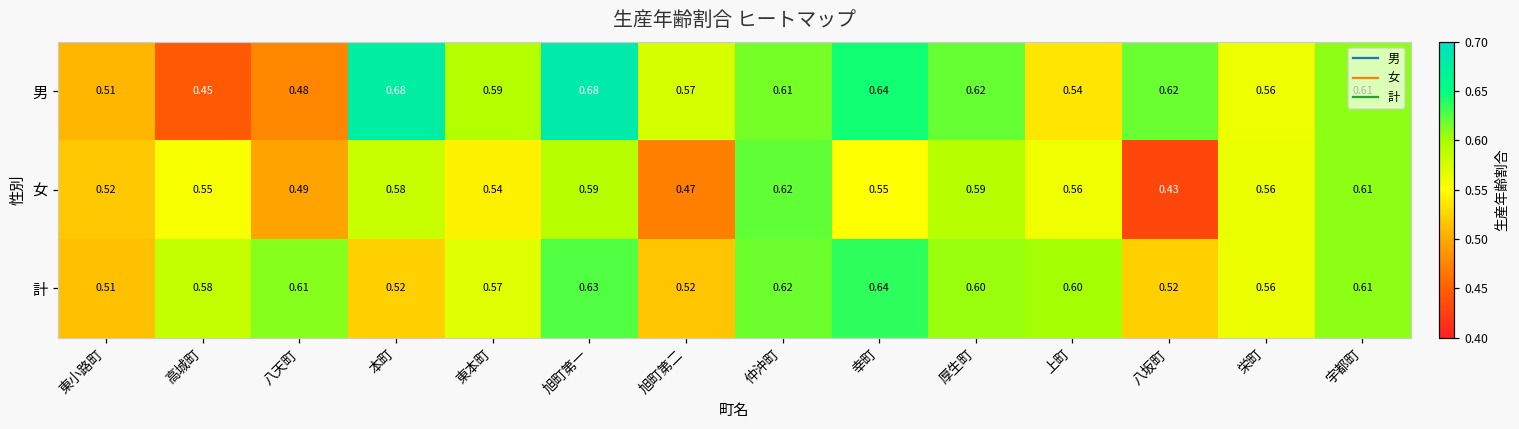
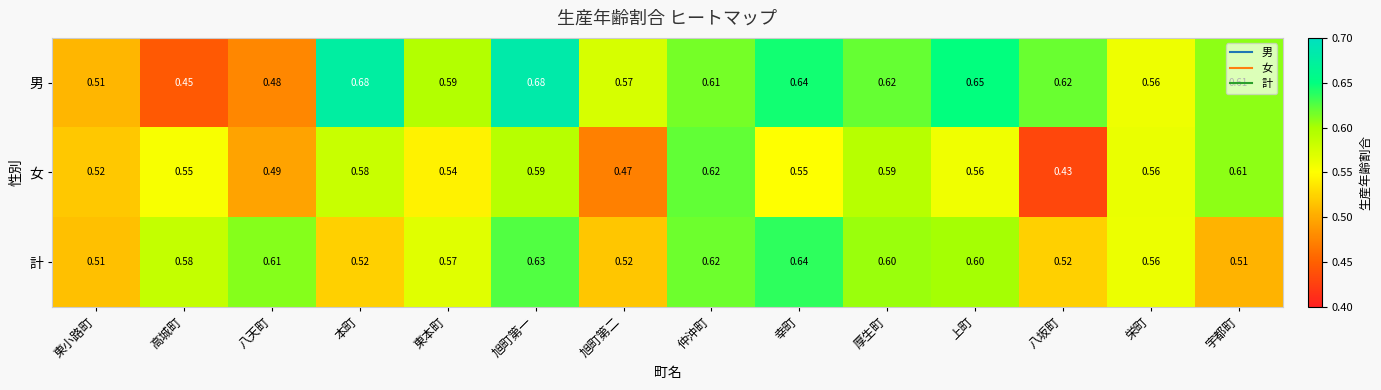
  {
    "男": {
      "東小路町": 0.51,
      "高城町": 0.45,
      "八天町": 0.48,
      "本町": 0.68,
      "東本町": 0.59,
      "旭町第一": 0.68,
      "旭町第二": 0.57,
      "仲沖町": 0.61,
      "幸町": 0.64,
      "厚生町": 0.62,
-     "上町": 0.54,
+     "上町": 0.65,
      "八坂町": 0.62,
      "栄町": 0.56
    },
    "女": {
      "東小路町": 0.52,
      "高城町": 0.55,
      "八天町": 0.49,
      "本町": 0.58,
      "東本町": 0.54,
      "旭町第一": 0.59,
      "旭町第二": 0.47,
      "仲沖町": 0.62,
      "幸町": 0.55,
      "厚生町": 0.59,
      "上町": 0.56,
      "八坂町": 0.43,
      "栄町": 0.56,
      "宇都町": 0.61
    },
    "計": {
      "東小路町": 0.51,
      "高城町": 0.58,
      "八天町": 0.61,
      "本町": 0.52,
      "東本町": 0.57,
      "旭町第一": 0.63,
      "旭町第二": 0.52,
      "仲沖町": 0.62,
      "幸町": 0.64,
      "厚生町": 0.60,
      "上町": 0.60,
      "八坂町": 0.52,
      "栄町": 0.56,
-     "宇都町": 0.61
+     "宇都町": 0.51
    }
  }
